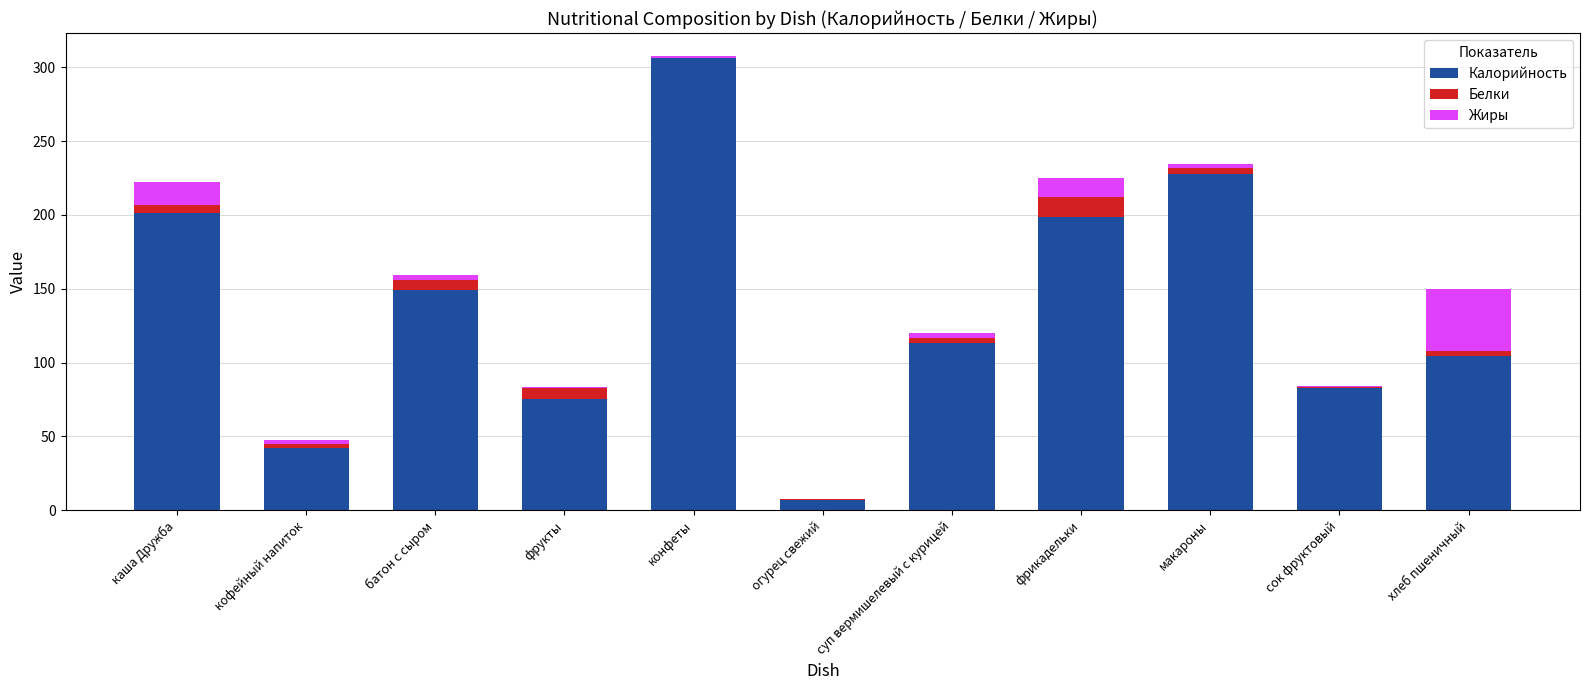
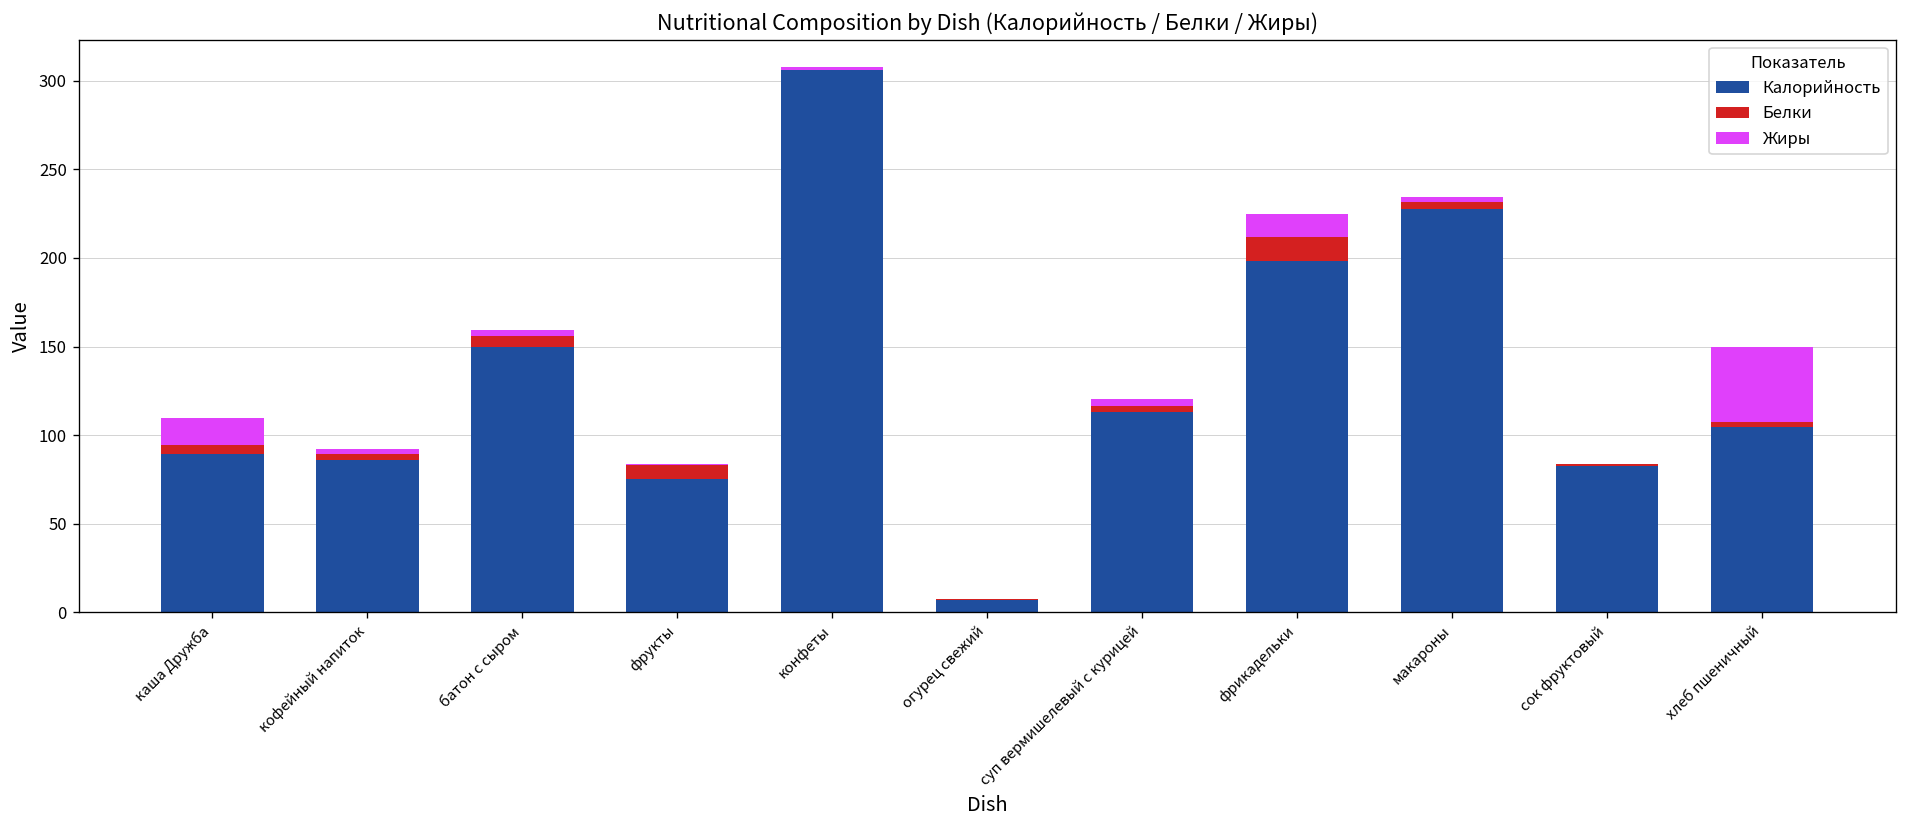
  {
    "Калорийность": {
-     "каша Дружба": 202,
-     "кофейный напиток": 42,
+     "каша Дружба": 89,
+     "кофейный напиток": 86,
      "батон с сыром": 149,
      "фрукты": 76,
      "конфеты": 306,
      "огурец свежий": 7,
      "суп вермишелевый с курицей": 113,
      "фрикадельки": 198,
      "макароны": 228,
      "сок фруктовый": 83,
      "хлеб пшеничный": 104
    },
    "Белки": {
      "каша Дружба": 5,
      "кофейный напиток": 3,
      "батон с сыром": 6,
      "фрукты": 8,
      "суп вермишелевый с курицей": 4,
      "фрикадельки": 14,
      "макароны": 4,
      "хлеб пшеничный": 3
    },
    "Жиры": {
      "каша Дружба": 16,
      "кофейный напиток": 3,
      "батон с сыром": 4,
      "суп вермишелевый с курицей": 3,
      "фрикадельки": 13,
      "макароны": 3,
      "хлеб пшеничный": 42
    }
  }
